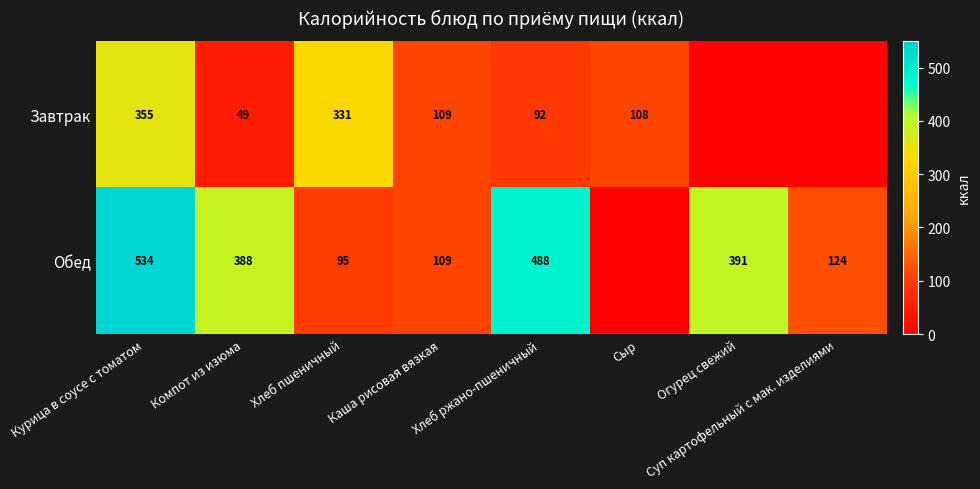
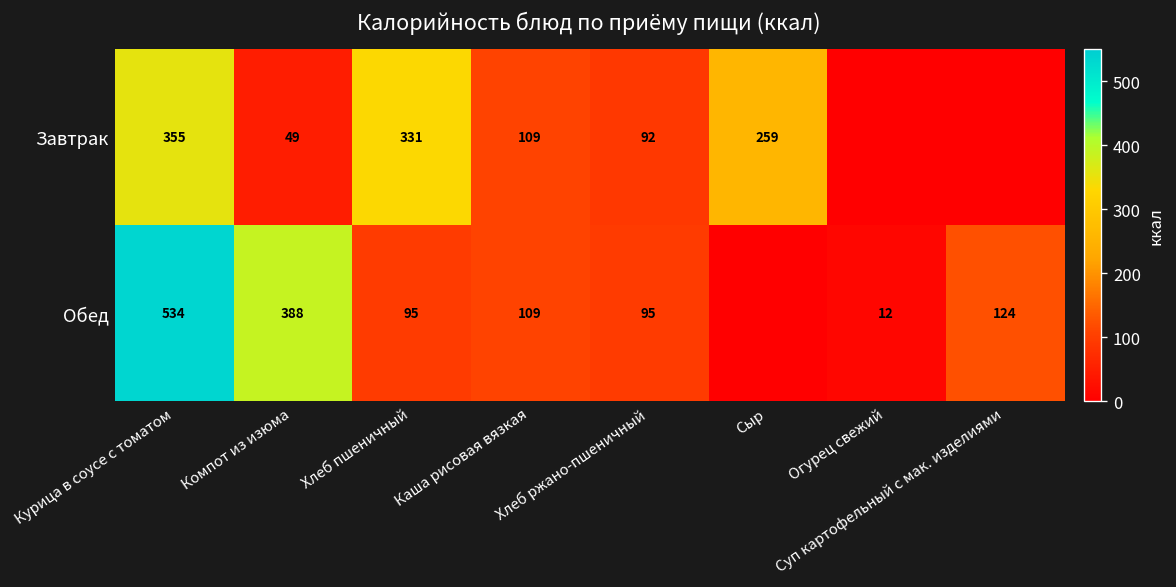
  {
    "Завтрак": {
      "Курица в соусе с томатом": 355,
      "Компот из изюма": 49,
      "Хлеб пшеничный": 331,
      "Каша рисовая вязкая": 109,
      "Хлеб ржано-пшеничный": 92,
-     "Сыр": 108
+     "Сыр": 259
    },
    "Обед": {
      "Курица в соусе с томатом": 534,
      "Компот из изюма": 388,
      "Хлеб пшеничный": 95,
      "Каша рисовая вязкая": 109,
-     "Хлеб ржано-пшеничный": 488,
-     "Огурец свежий": 391,
+     "Хлеб ржано-пшеничный": 95,
+     "Огурец свежий": 12,
      "Суп картофельный с мак. изделиями": 124
    }
  }
